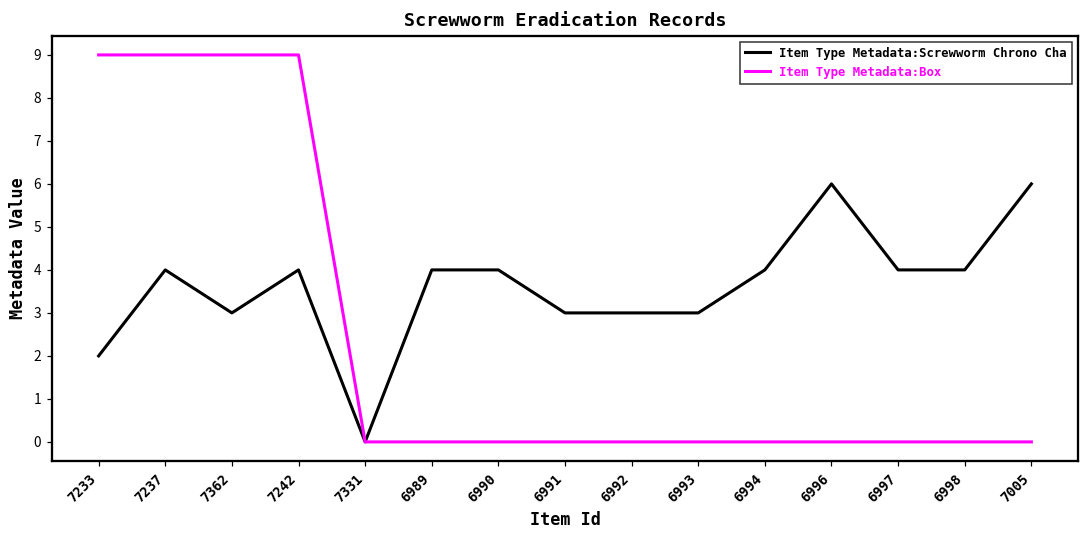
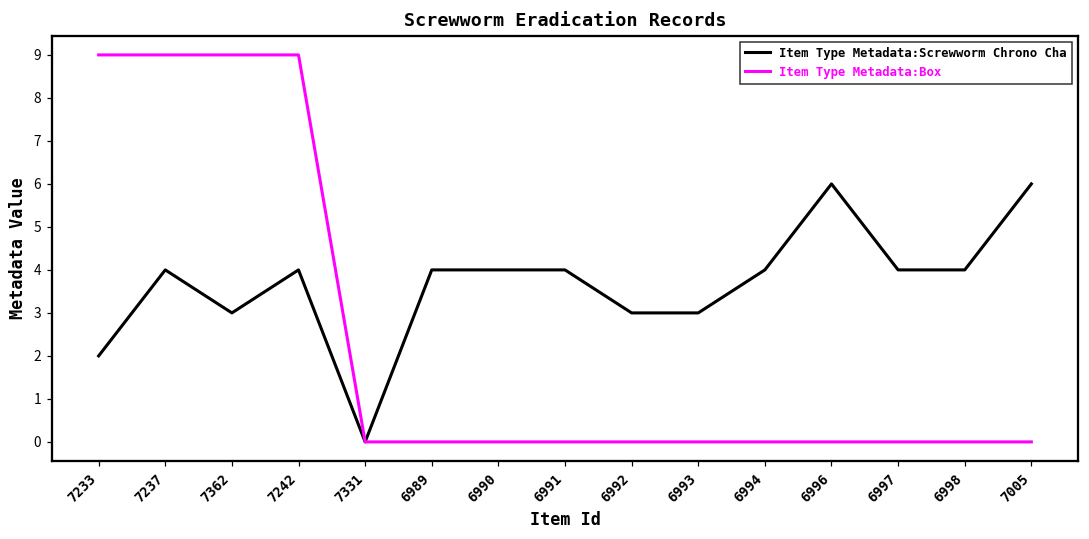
  {
    "Item Type Metadata:Screwworm Chrono Cha": {
      "7233": 2,
      "7237": 4,
      "7362": 3,
      "7242": 4,
      "6989": 4,
      "6990": 4,
-     "6991": 3,
+     "6991": 4,
      "6992": 3,
      "6993": 3,
      "6994": 4,
      "6996": 6,
      "6997": 4,
      "6998": 4,
      "7005": 6
    },
    "Item Type Metadata:Box": {
      "7233": 9,
      "7237": 9,
      "7362": 9,
      "7242": 9,
      "6989": 0,
      "6990": 0,
      "6991": 0,
      "6992": 0,
      "6993": 0,
      "6994": 0,
      "6996": 0,
      "6997": 0,
      "6998": 0,
      "7005": 0
    }
  }
